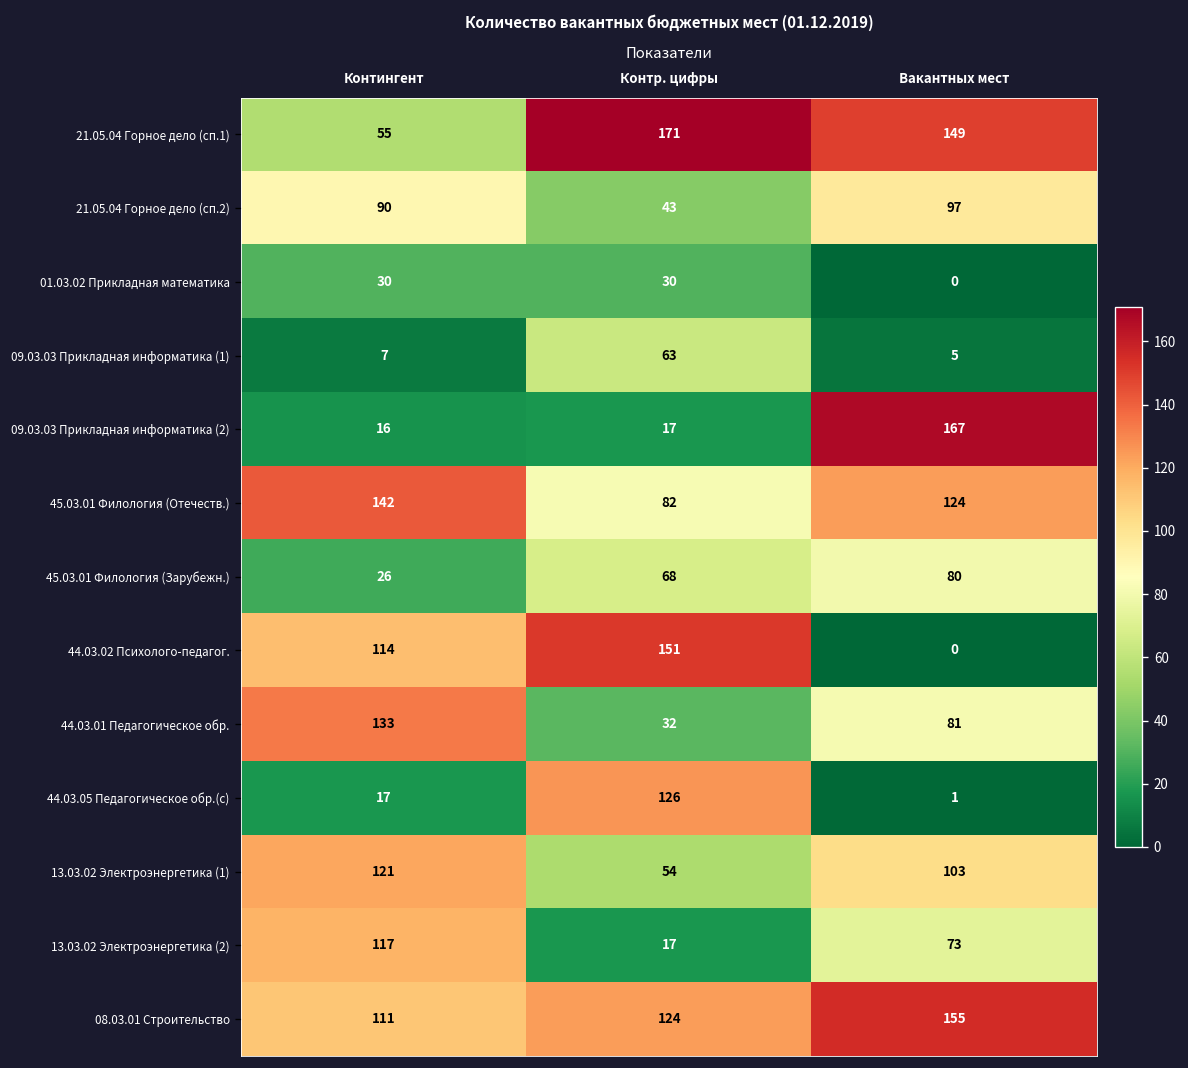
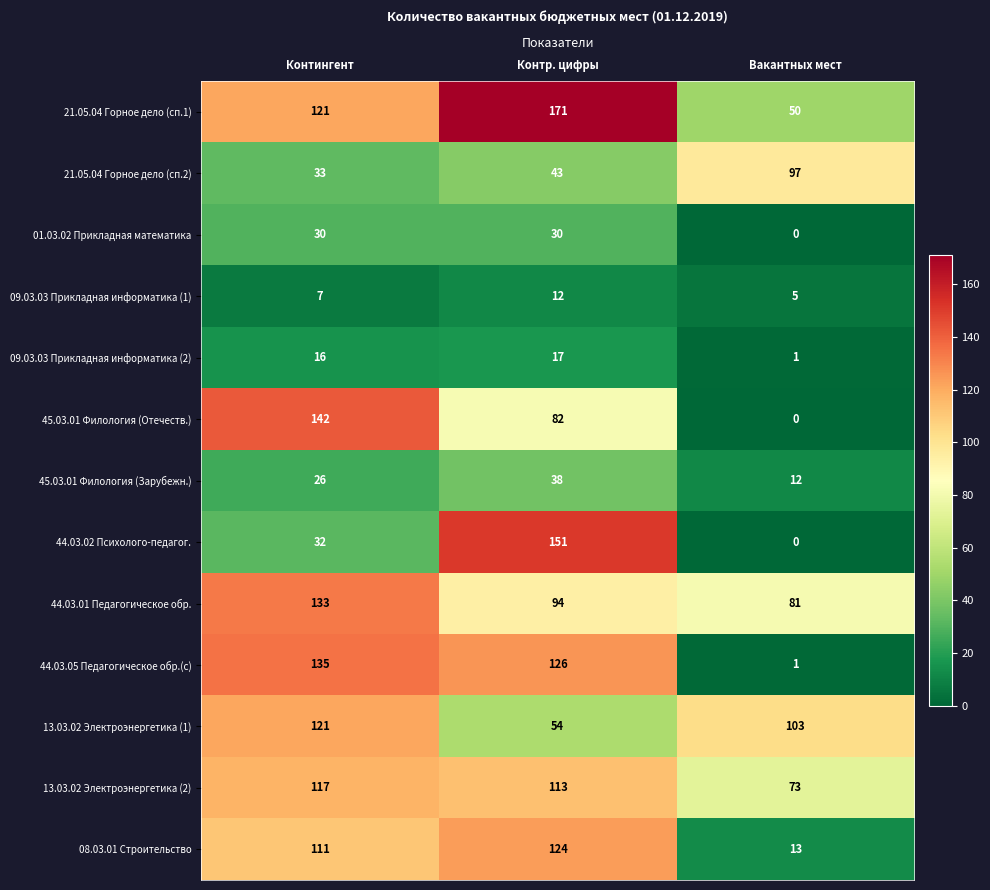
  {
    "21.05.04 Горное дело (сп.1)": {
-     "Контингент": 55,
+     "Контингент": 121,
      "Контр. цифры": 171,
-     "Вакантных мест": 149
+     "Вакантных мест": 50
    },
    "21.05.04 Горное дело (сп.2)": {
-     "Контингент": 90,
+     "Контингент": 33,
      "Контр. цифры": 43,
      "Вакантных мест": 97
    },
    "01.03.02 Прикладная математика": {
      "Контингент": 30,
      "Контр. цифры": 30,
      "Вакантных мест": 0
    },
    "09.03.03 Прикладная информатика (1)": {
      "Контингент": 7,
-     "Контр. цифры": 63,
+     "Контр. цифры": 12,
      "Вакантных мест": 5
    },
    "09.03.03 Прикладная информатика (2)": {
      "Контингент": 16,
      "Контр. цифры": 17,
-     "Вакантных мест": 167
+     "Вакантных мест": 1
    },
    "45.03.01 Филология (Отечеств.)": {
      "Контингент": 142,
      "Контр. цифры": 82,
-     "Вакантных мест": 124
+     "Вакантных мест": 0
    },
    "45.03.01 Филология (Зарубежн.)": {
      "Контингент": 26,
-     "Контр. цифры": 68,
-     "Вакантных мест": 80
+     "Контр. цифры": 38,
+     "Вакантных мест": 12
    },
    "44.03.02 Психолого-педагог.": {
-     "Контингент": 114,
+     "Контингент": 32,
      "Контр. цифры": 151,
      "Вакантных мест": 0
    },
    "44.03.01 Педагогическое обр.": {
      "Контингент": 133,
-     "Контр. цифры": 32,
+     "Контр. цифры": 94,
      "Вакантных мест": 81
    },
    "44.03.05 Педагогическое обр.(с)": {
-     "Контингент": 17,
+     "Контингент": 135,
      "Контр. цифры": 126,
      "Вакантных мест": 1
    },
    "13.03.02 Электроэнергетика (1)": {
      "Контингент": 121,
      "Контр. цифры": 54,
      "Вакантных мест": 103
    },
    "13.03.02 Электроэнергетика (2)": {
      "Контингент": 117,
-     "Контр. цифры": 17,
+     "Контр. цифры": 113,
      "Вакантных мест": 73
    },
    "08.03.01 Строительство": {
      "Контингент": 111,
      "Контр. цифры": 124,
-     "Вакантных мест": 155
+     "Вакантных мест": 13
    }
  }
